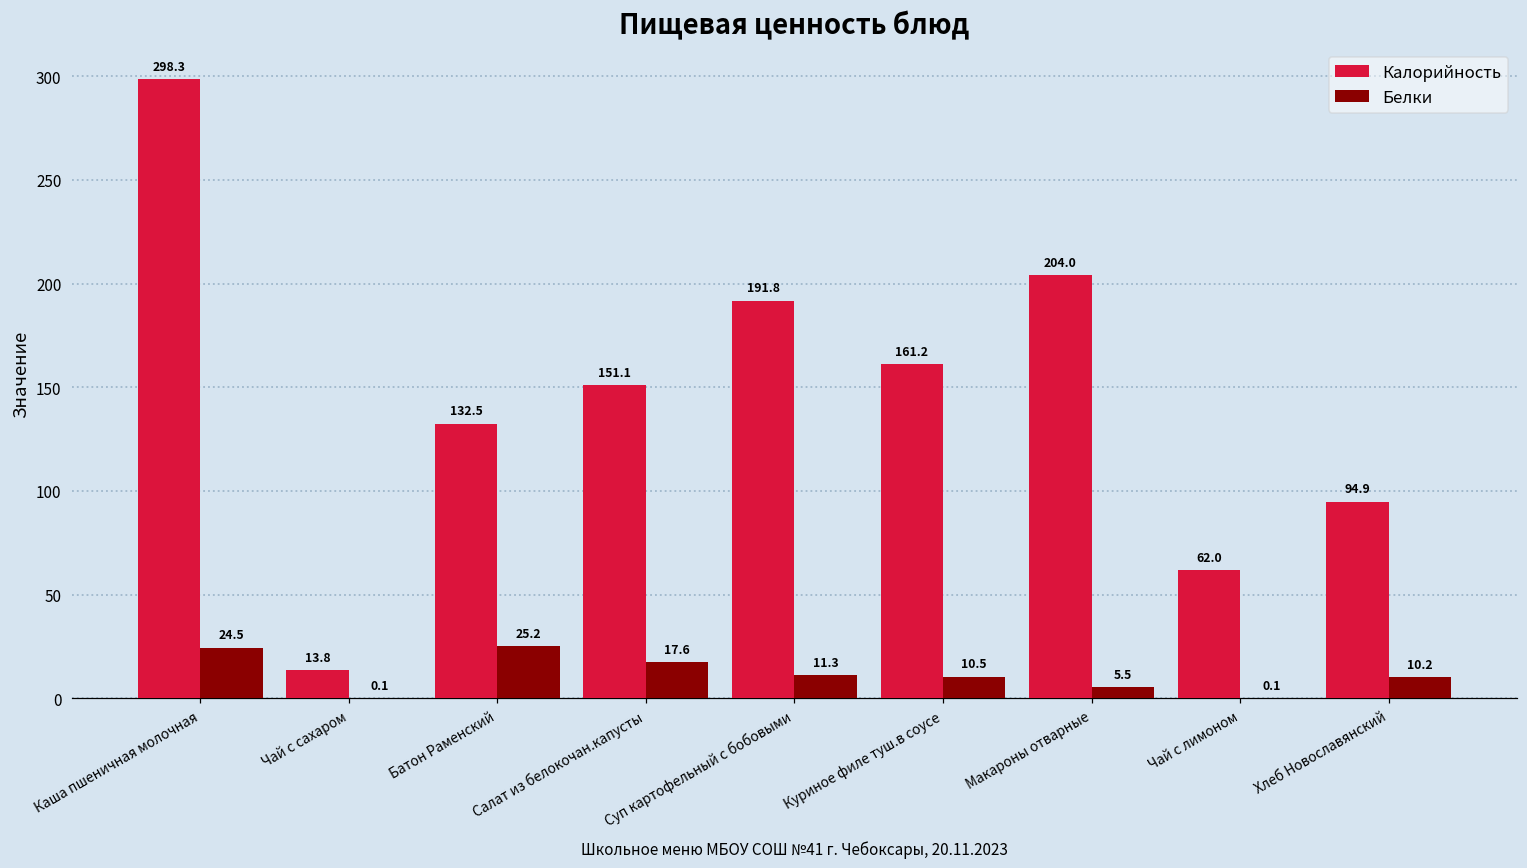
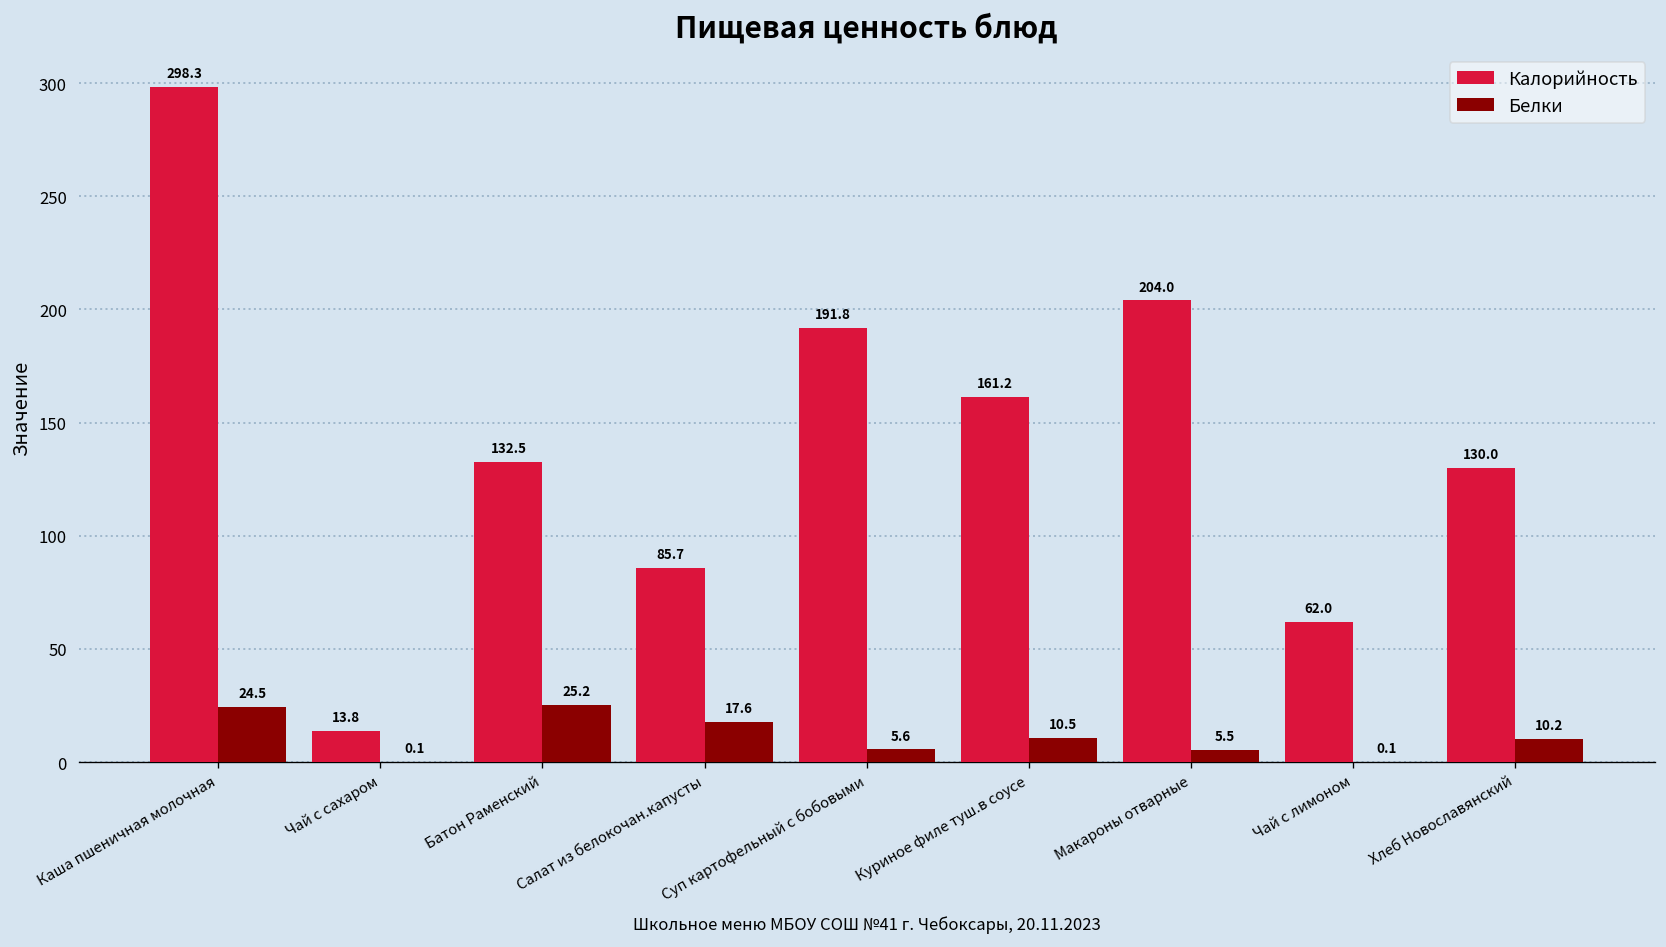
  {
    "Калорийность": {
      "Каша пшеничная молочная": 298.3,
      "Чай с сахаром": 13.8,
      "Батон Раменский": 132.5,
-     "Салат из белокочан.капусты": 151.1,
+     "Салат из белокочан.капусты": 85.7,
      "Суп картофельный с бобовыми": 191.8,
      "Куриное филе туш.в соусе": 161.2,
      "Макароны отварные": 204.0,
      "Чай с лимоном": 62.0,
-     "Хлеб Новославянский": 94.9
+     "Хлеб Новославянский": 130.0
    },
    "Белки": {
      "Каша пшеничная молочная": 24.5,
      "Чай с сахаром": 0.1,
      "Батон Раменский": 25.2,
      "Салат из белокочан.капусты": 17.6,
-     "Суп картофельный с бобовыми": 11.3,
+     "Суп картофельный с бобовыми": 5.6,
      "Куриное филе туш.в соусе": 10.5,
      "Макароны отварные": 5.5,
      "Чай с лимоном": 0.1,
      "Хлеб Новославянский": 10.2
    }
  }
